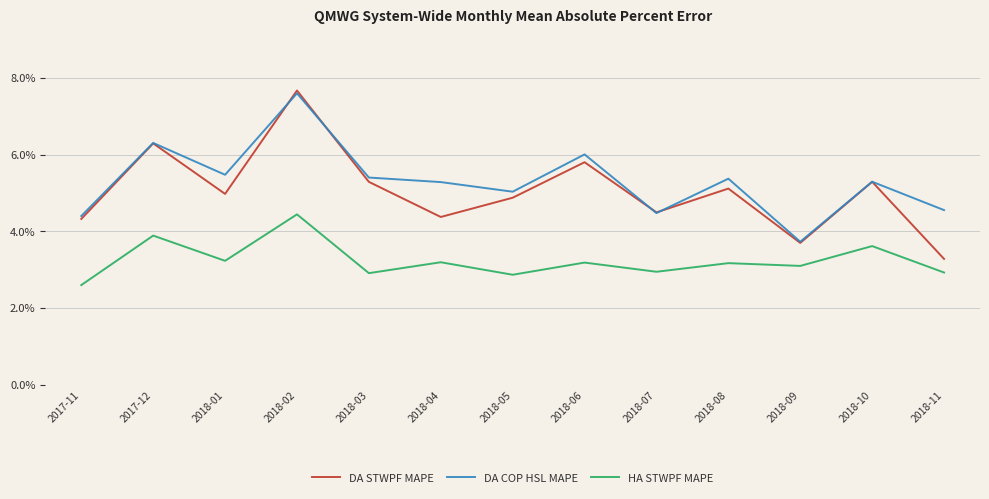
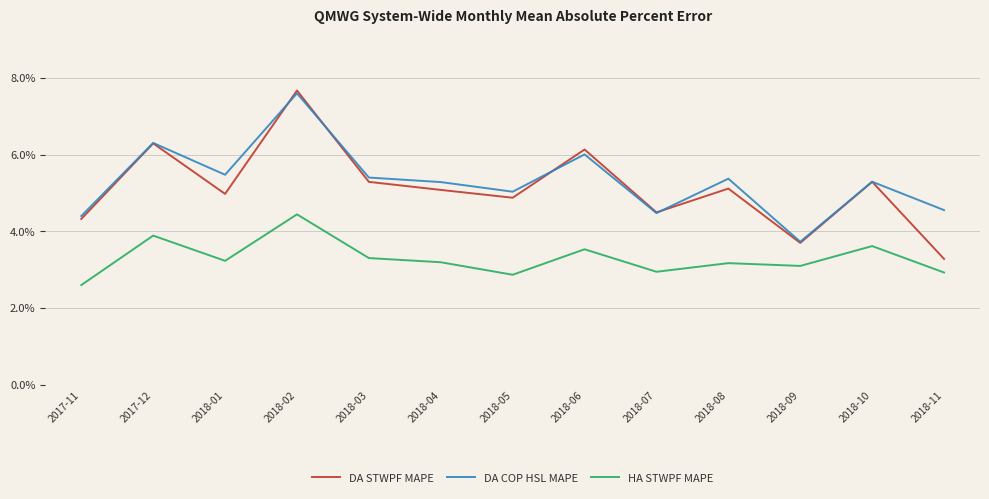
  {
    "DA STWPF MAPE": {
      "2017-11": "4.3%",
      "2018-01": "5.0%",
      "2018-02": "7.7%",
      "2018-03": "5.3%",
-     "2018-04": "4.4%",
+     "2018-04": "5.1%",
      "2018-05": "4.9%",
-     "2018-06": "5.8%",
+     "2018-06": "6.1%",
      "2018-08": "5.1%",
      "2018-11": "3.3%"
    },
    "DA COP HSL MAPE": {
      "2017-11": "4.4%",
      "2018-01": "5.5%",
      "2018-02": "7.6%",
      "2018-03": "5.4%",
      "2018-04": "5.3%",
      "2018-05": "5.0%",
      "2018-06": "6.0%",
      "2018-08": "5.4%",
      "2018-11": "4.6%"
    },
    "HA STWPF MAPE": {
      "2017-11": "2.6%",
      "2017-12": "3.9%",
      "2018-01": "3.2%",
      "2018-02": "4.4%",
-     "2018-03": "2.9%",
+     "2018-03": "3.3%",
      "2018-04": "3.2%",
      "2018-05": "2.9%",
-     "2018-06": "3.2%",
+     "2018-06": "3.5%",
      "2018-07": "2.9%",
      "2018-08": "3.2%",
      "2018-09": "3.1%",
      "2018-10": "3.6%",
      "2018-11": "2.9%"
    }
  }
